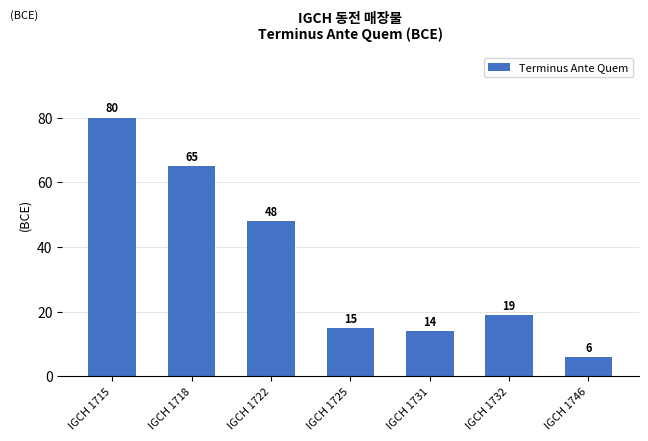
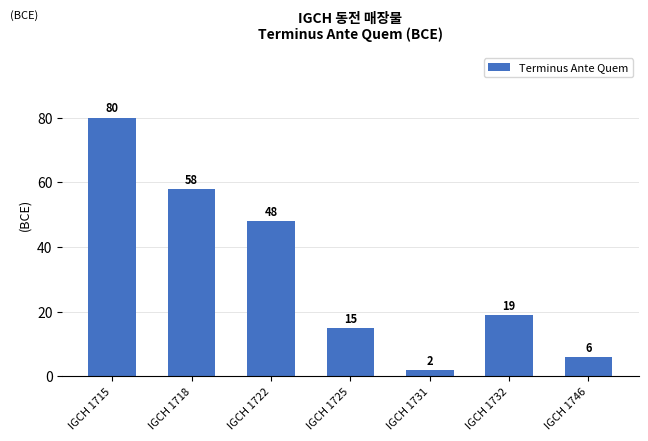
  {
    "IGCH 1715": 80,
-   "IGCH 1718": 65,
+   "IGCH 1718": 58,
    "IGCH 1722": 48,
    "IGCH 1725": 15,
-   "IGCH 1731": 14,
+   "IGCH 1731": 2,
    "IGCH 1732": 19,
    "IGCH 1746": 6
  }
